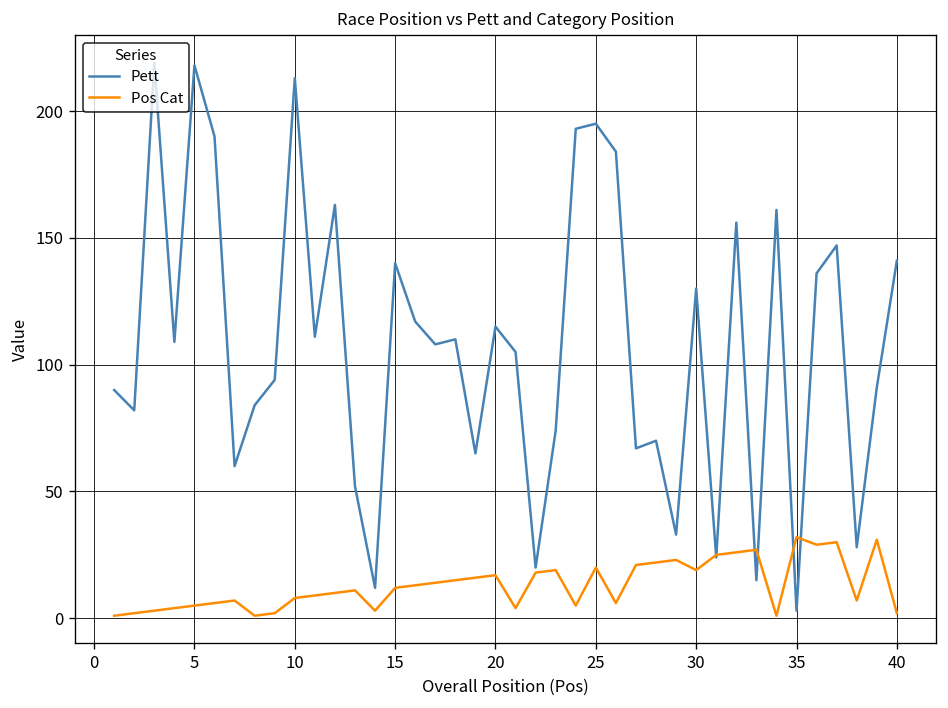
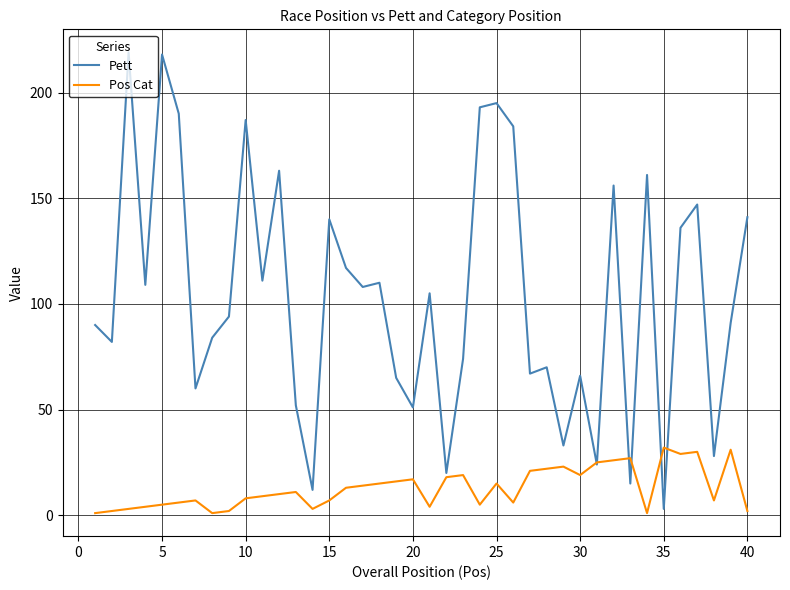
  {
    "Pett": {
      "5": 218,
-     "10": 213,
+     "10": 187,
      "15": 140,
-     "20": 115,
+     "20": 51,
      "25": 195,
-     "30": 130,
+     "30": 66,
      "35": 3,
      "40": 141
    },
    "Pos Cat": {
      "5": 5,
      "10": 8,
-     "15": 12,
+     "15": 7,
      "20": 17,
-     "25": 20,
+     "25": 15,
      "30": 19,
      "35": 32,
      "40": 2
    }
  }
